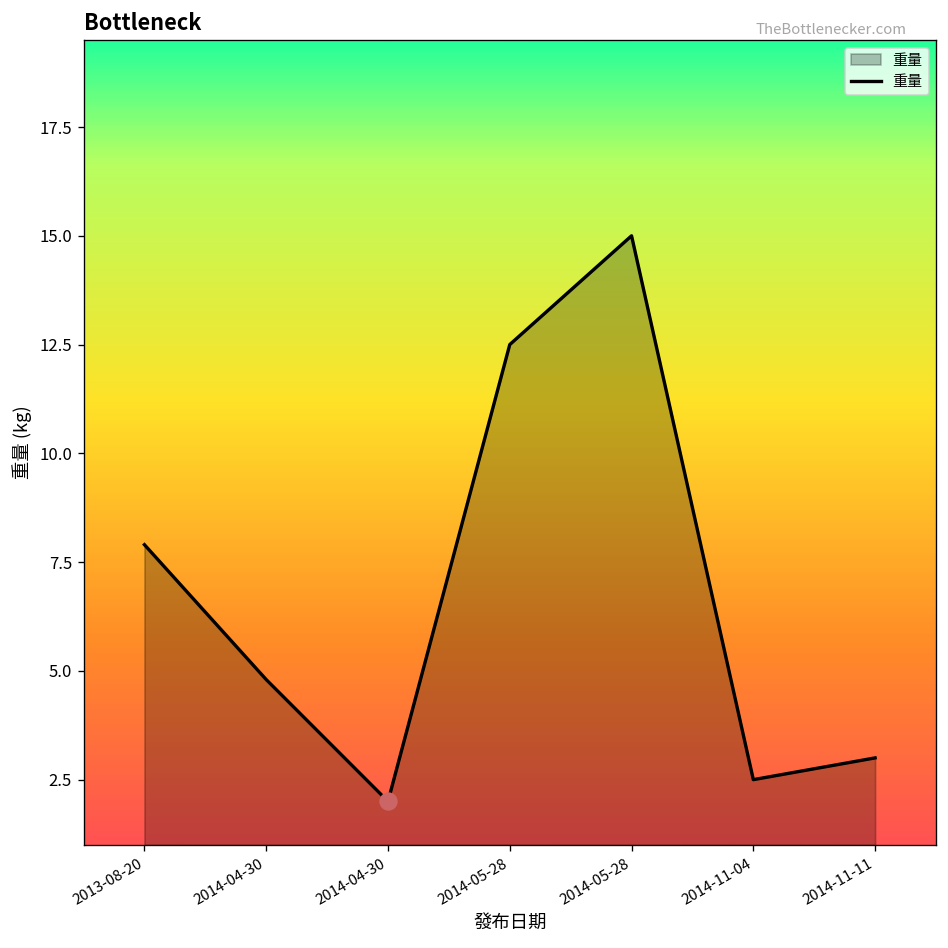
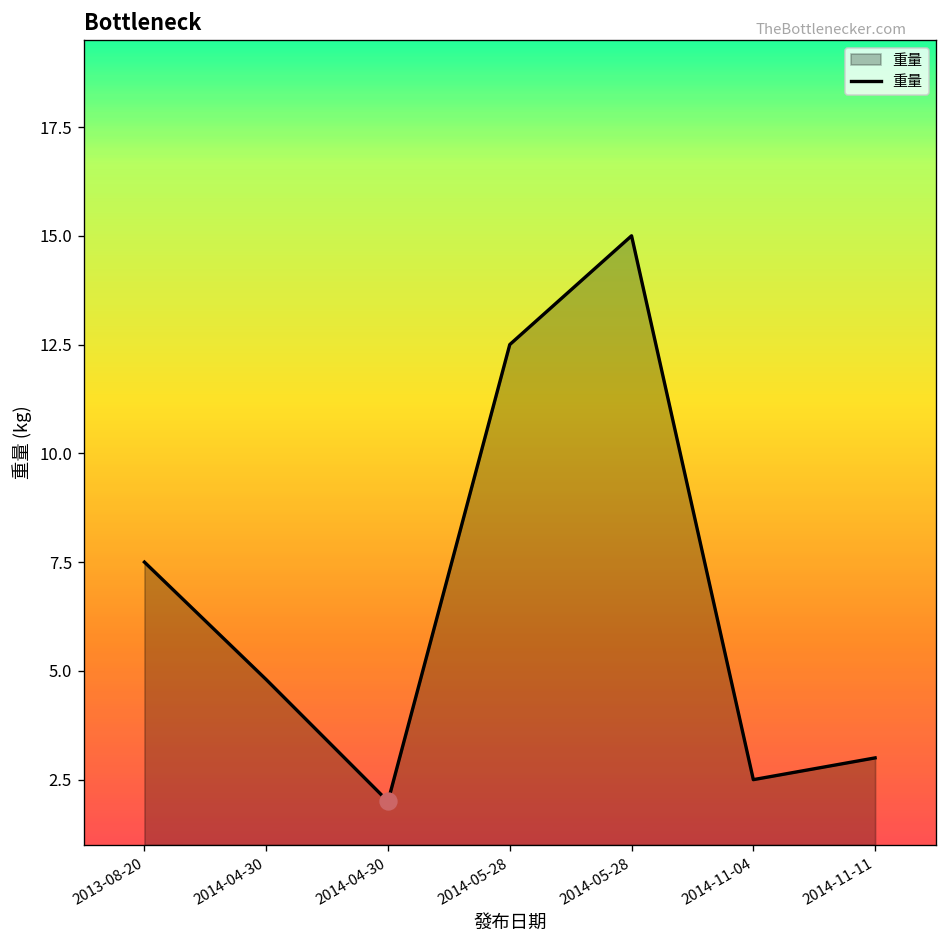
  {
    "重量": {
-     "2013-08-20": 7.9,
+     "2013-08-20": 7.5,
      "2014-11-04": 2.5,
      "2014-11-11": 3.0
    }
  }
